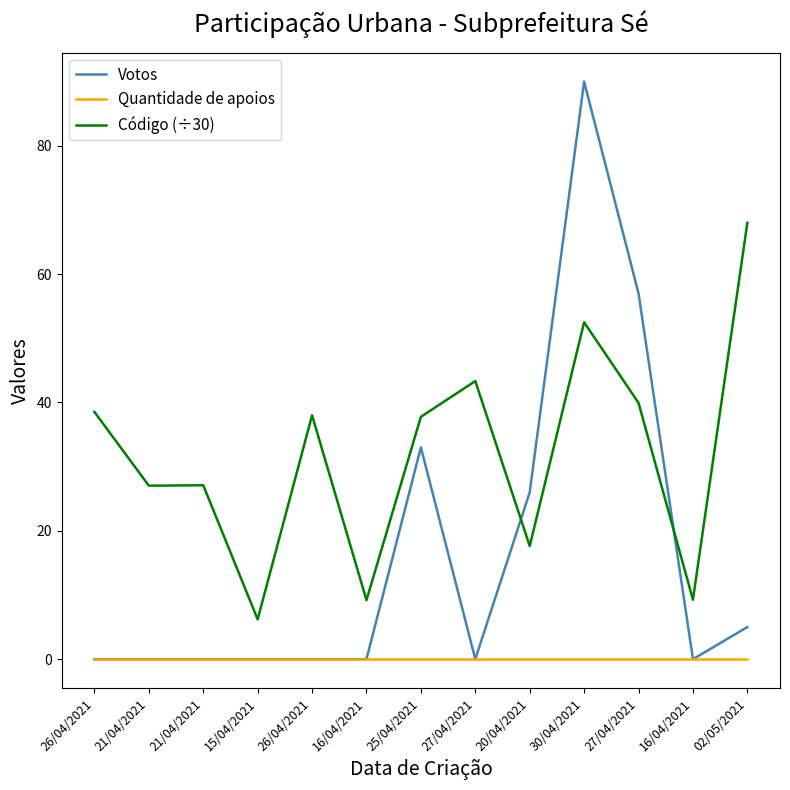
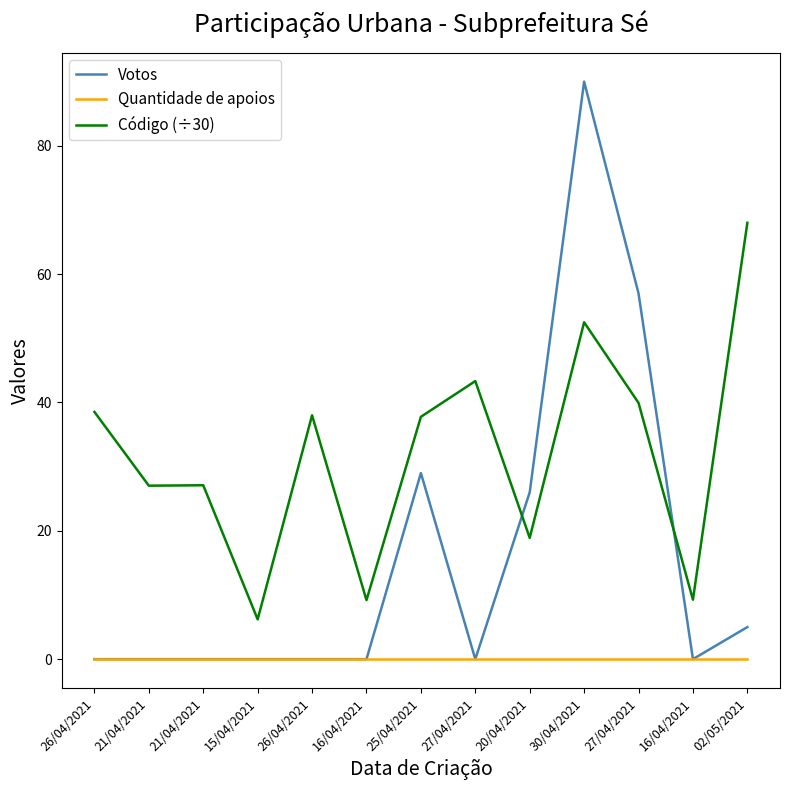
  {
    "Votos": {
-     "25/04/2021": 33,
+     "25/04/2021": 29,
      "20/04/2021": 26,
      "30/04/2021": 90,
      "02/05/2021": 5
    },
    "Quantidade de apoios": {
      "25/04/2021": 0,
      "20/04/2021": 0,
      "30/04/2021": 0,
      "02/05/2021": 0
    },
    "Código (÷30)": {
      "15/04/2021": 6,
      "25/04/2021": 38,
-     "20/04/2021": 18,
+     "20/04/2021": 19,
      "30/04/2021": 53,
      "02/05/2021": 68
    }
  }
